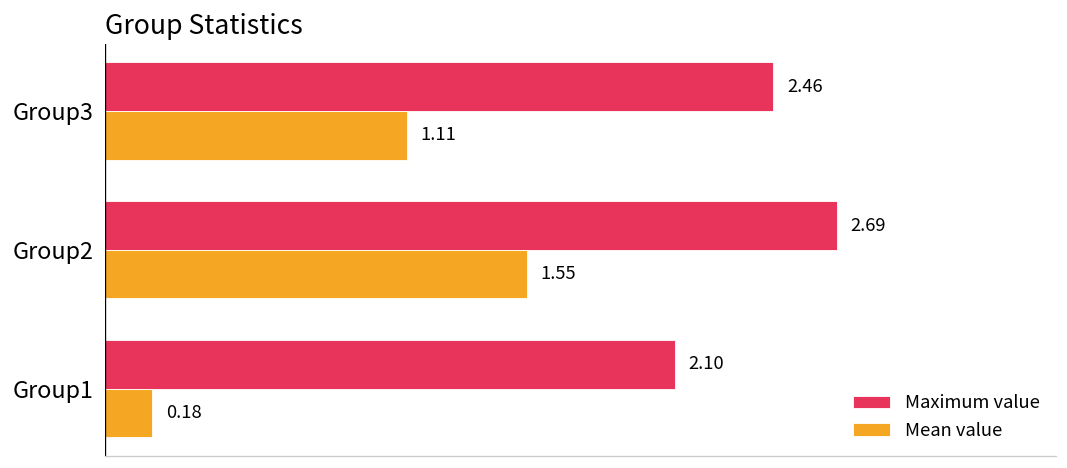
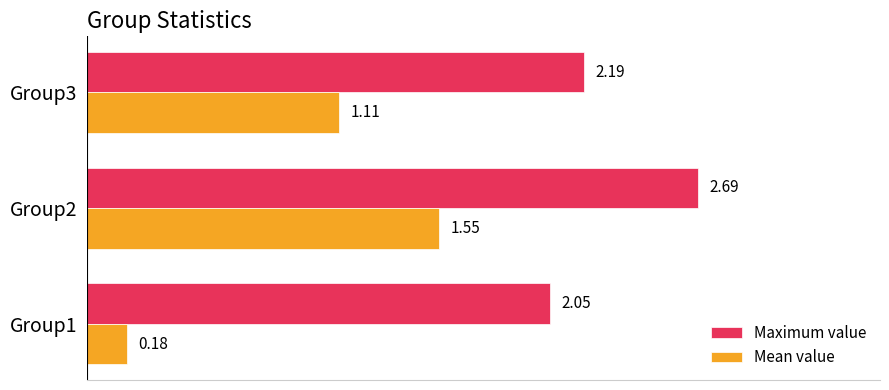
  {
    "Maximum value": {
-     "Group3": 2.46,
+     "Group3": 2.19,
      "Group2": 2.69,
-     "Group1": 2.10
+     "Group1": 2.05
    },
    "Mean value": {
      "Group3": 1.11,
      "Group2": 1.55,
      "Group1": 0.18
    }
  }
